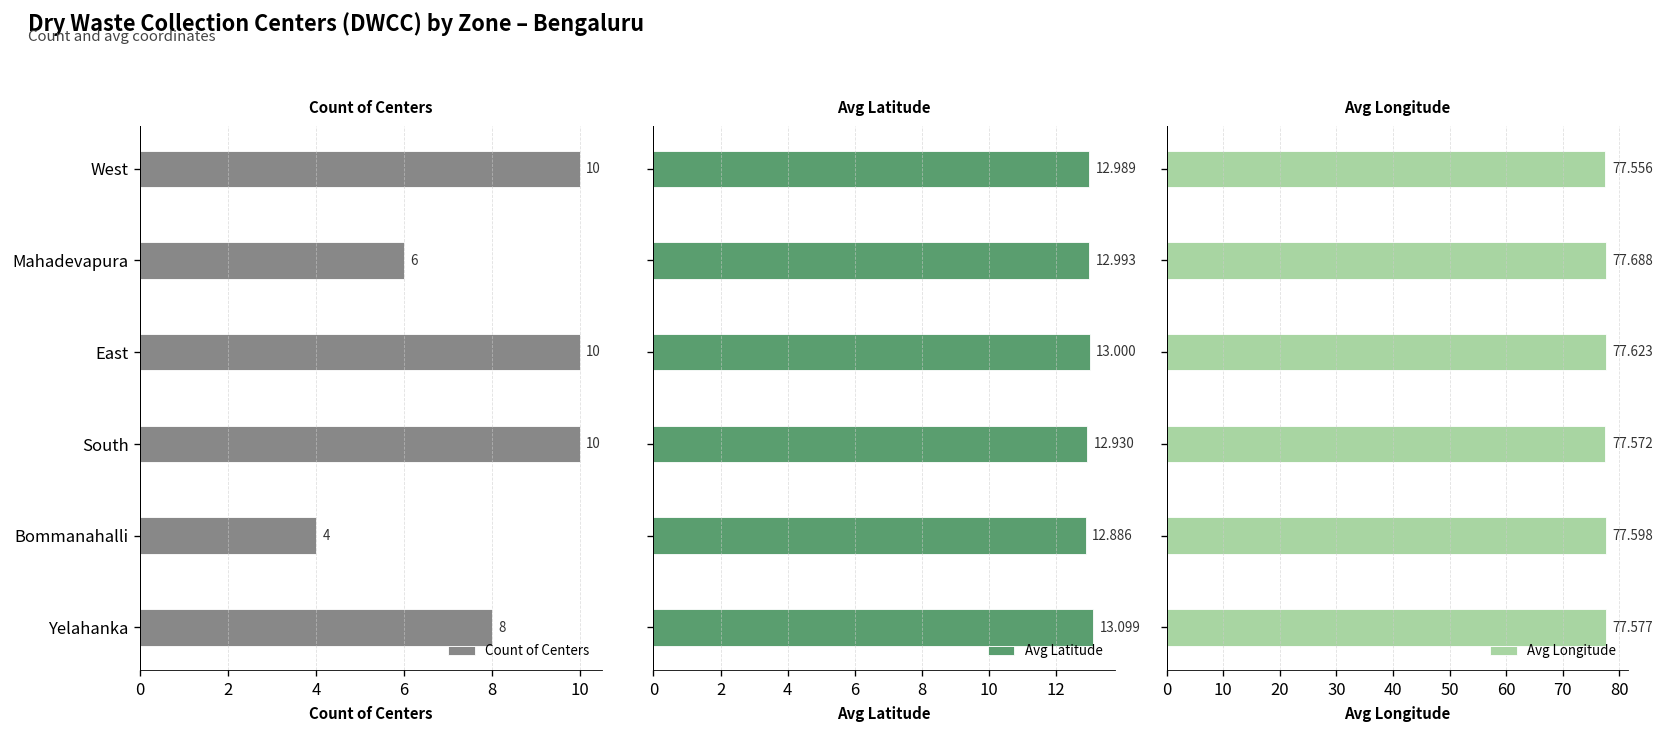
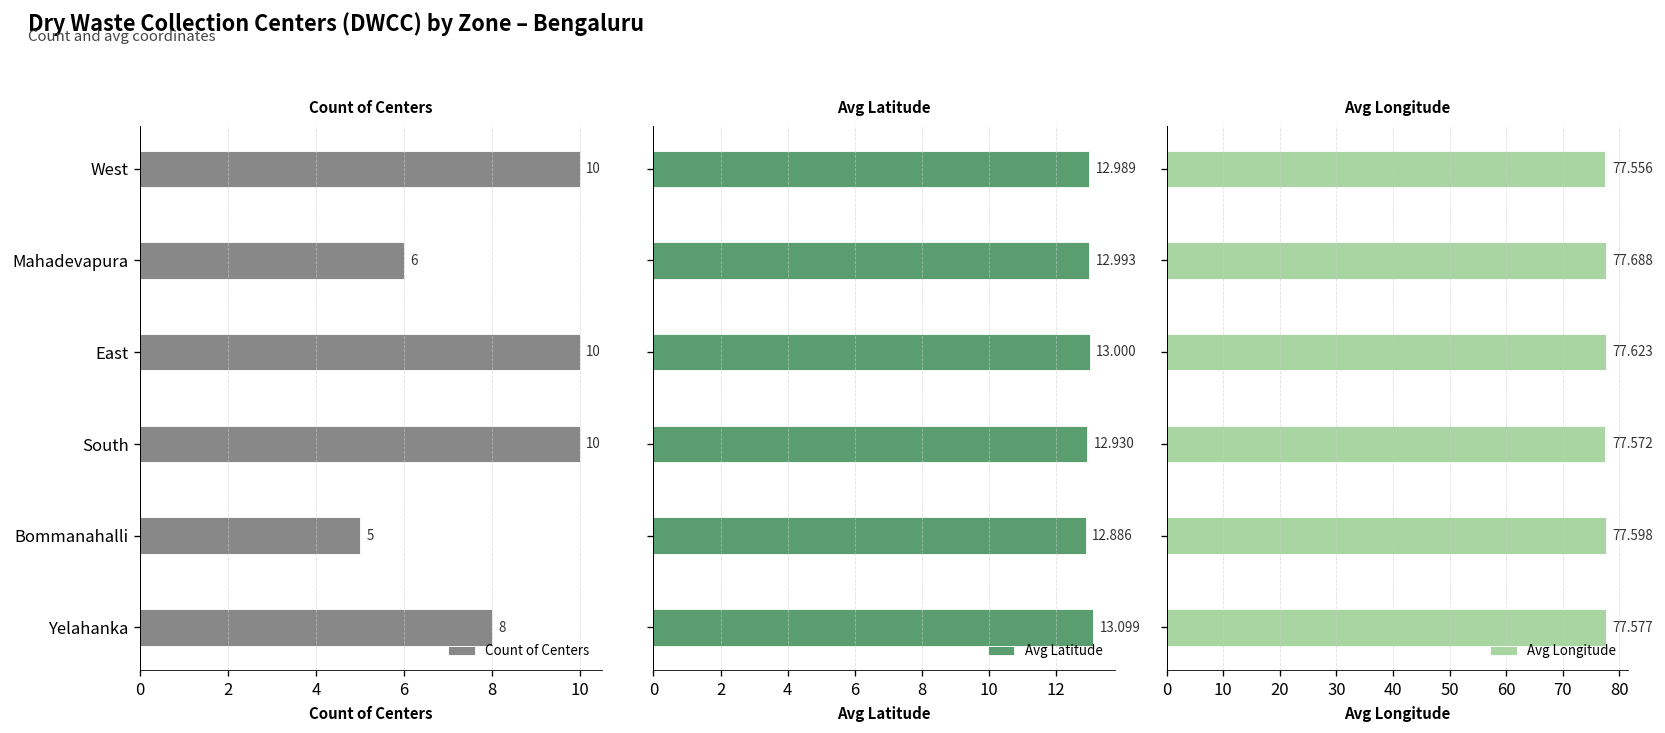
  {
    "Count of Centers": {
      "West": 10,
      "Mahadevapura": 6,
      "East": 10,
      "South": 10,
-     "Bommanahalli": 4,
+     "Bommanahalli": 5,
      "Yelahanka": 8
    }
  }
